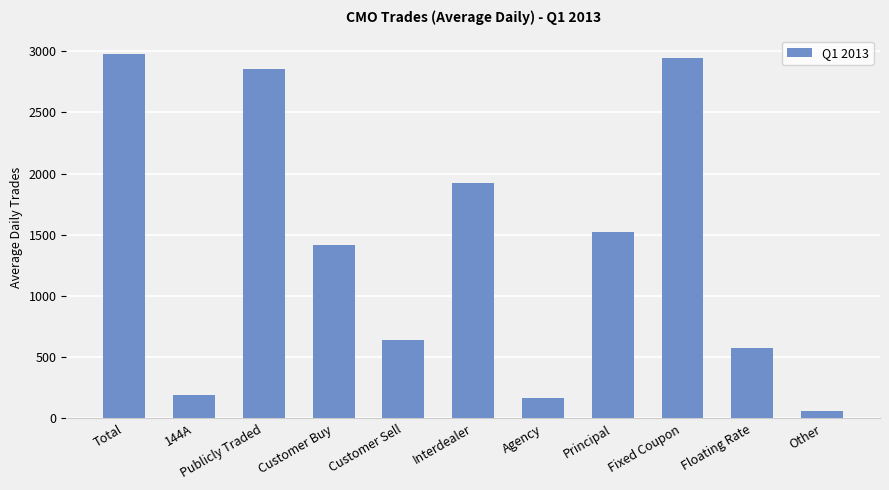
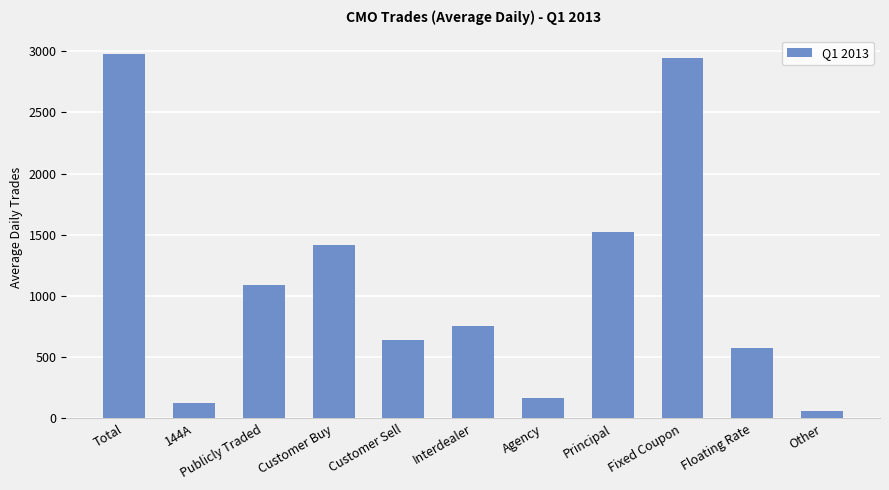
  {
    "Total": 2980,
-   "144A": 190,
-   "Publicly Traded": 2850,
+   "144A": 120,
+   "Publicly Traded": 1090,
    "Customer Buy": 1420,
    "Customer Sell": 640,
-   "Interdealer": 1920,
+   "Interdealer": 750,
    "Agency": 170,
    "Principal": 1520,
    "Fixed Coupon": 2950,
    "Floating Rate": 580,
    "Other": 60
  }
